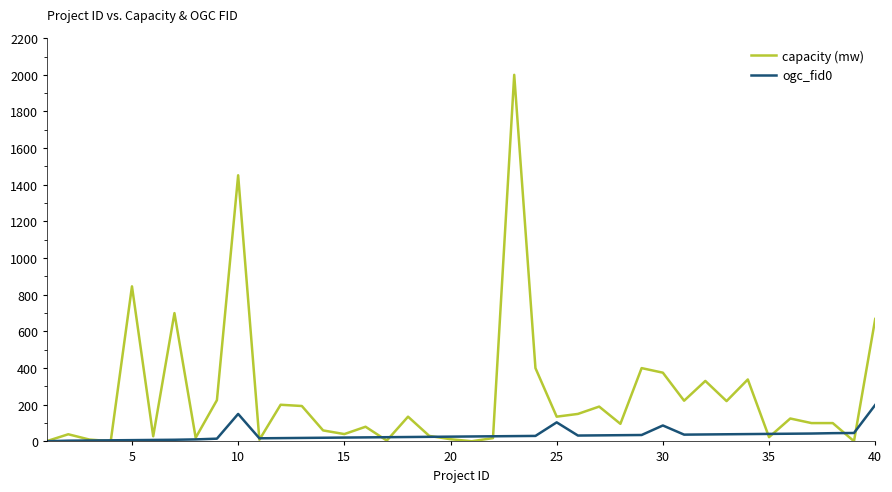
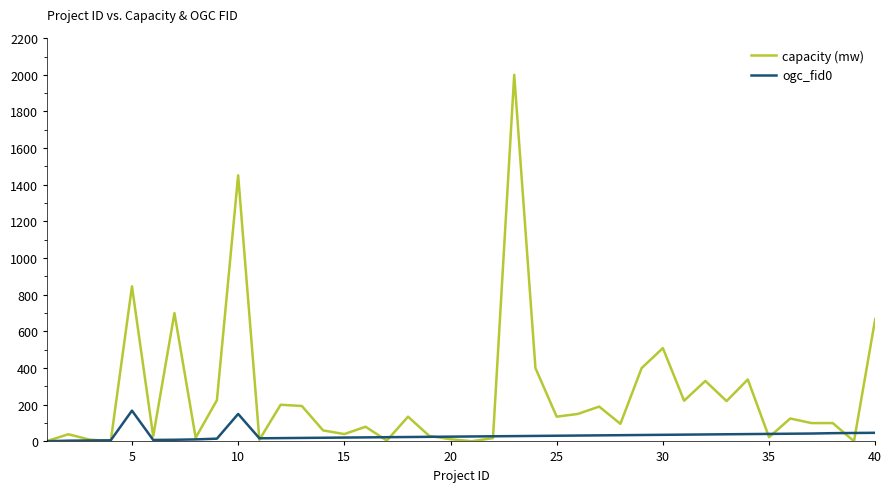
  {
    "capacity (mw)": {
      "5": 850,
      "10": 1450,
      "15": 40,
      "20": 10,
      "25": 140,
-     "30": 380,
+     "30": 510,
      "35": 20,
      "40": 670
    },
    "ogc_fid0": {
-     "5": 10,
+     "5": 170,
      "10": 150,
      "15": 20,
      "20": 30,
-     "25": 100,
-     "30": 90,
+     "25": 30,
+     "30": 40,
      "35": 40,
-     "40": 200
+     "40": 50
    }
  }
